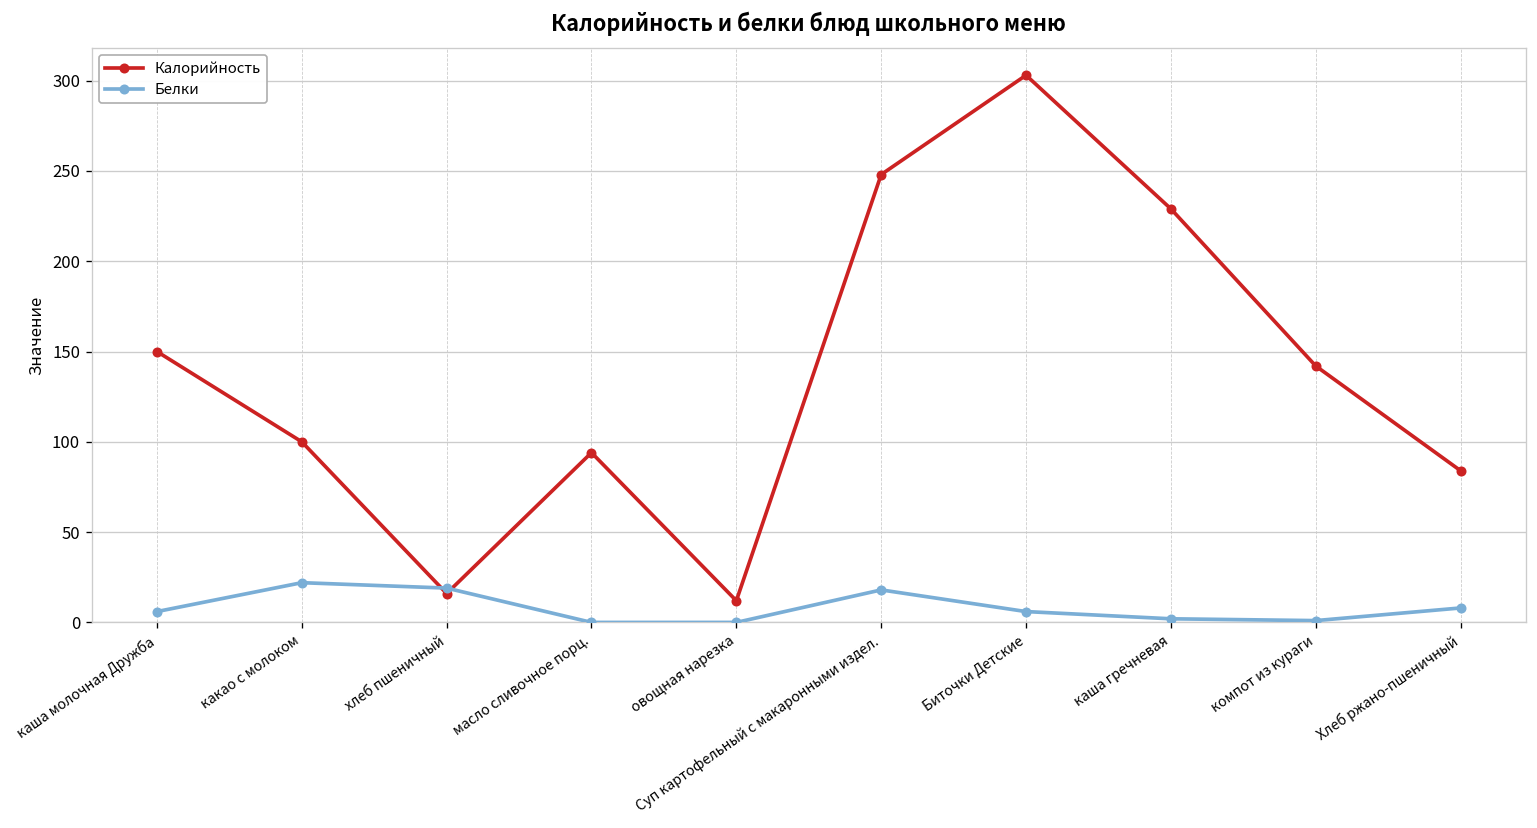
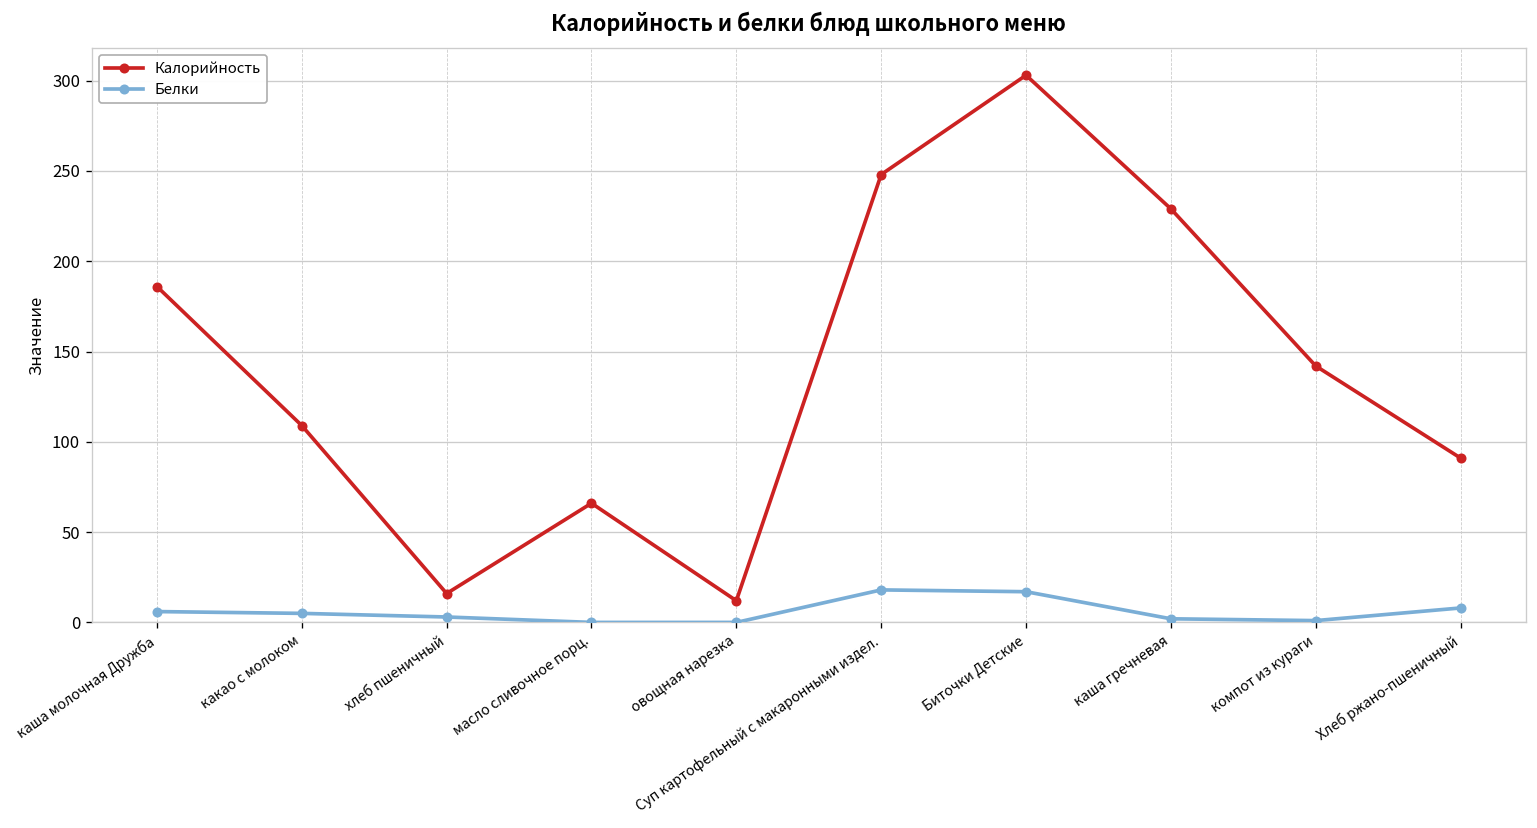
  {
    "Калорийность": {
-     "каша молочная Дружба": 150,
-     "какао с молоком": 100,
+     "каша молочная Дружба": 186,
+     "какао с молоком": 109,
      "хлеб пшеничный": 16,
-     "масло сливочное порц.": 94,
+     "масло сливочное порц.": 66,
      "овощная нарезка": 12,
      "Суп картофельный с макаронными издел.": 248,
      "Биточки Детские": 303,
      "каша гречневая": 229,
      "компот из кураги": 142,
-     "Хлеб ржано-пшеничный": 84
+     "Хлеб ржано-пшеничный": 91
    },
    "Белки": {
      "каша молочная Дружба": 6,
-     "какао с молоком": 22,
-     "хлеб пшеничный": 19,
+     "какао с молоком": 5,
+     "хлеб пшеничный": 3,
      "масло сливочное порц.": 0,
      "овощная нарезка": 0,
      "Суп картофельный с макаронными издел.": 18,
-     "Биточки Детские": 6,
+     "Биточки Детские": 17,
      "каша гречневая": 2,
      "компот из кураги": 1,
      "Хлеб ржано-пшеничный": 8
    }
  }
